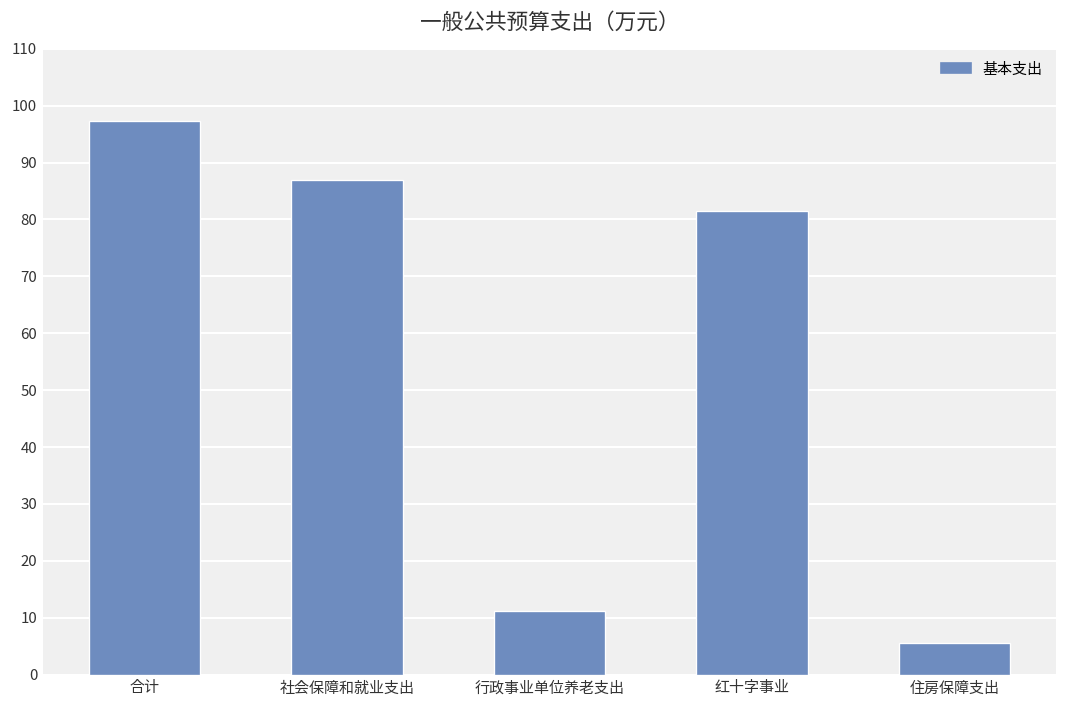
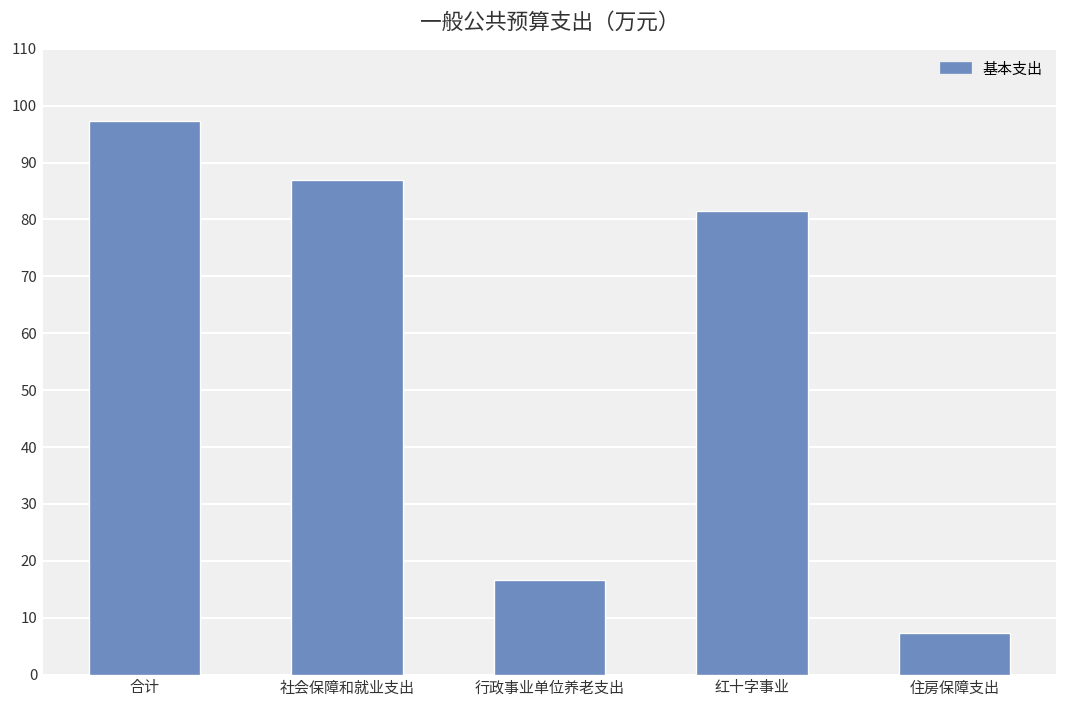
  {
    "合计": 97,
    "社会保障和就业支出": 87,
-   "行政事业单位养老支出": 11,
+   "行政事业单位养老支出": 17,
    "红十字事业": 82,
-   "住房保障支出": 6
+   "住房保障支出": 7
  }
